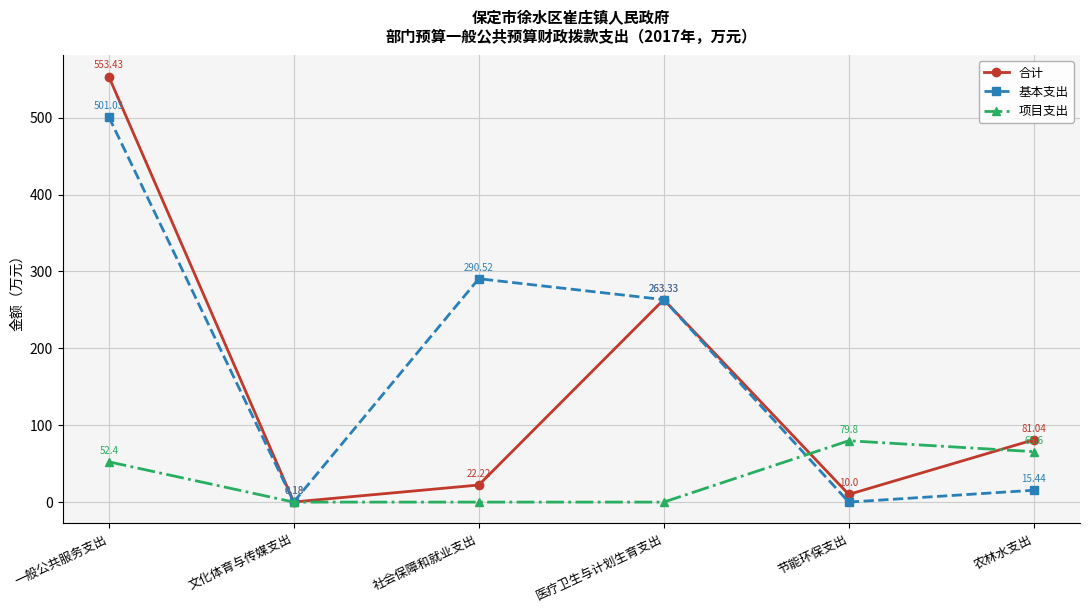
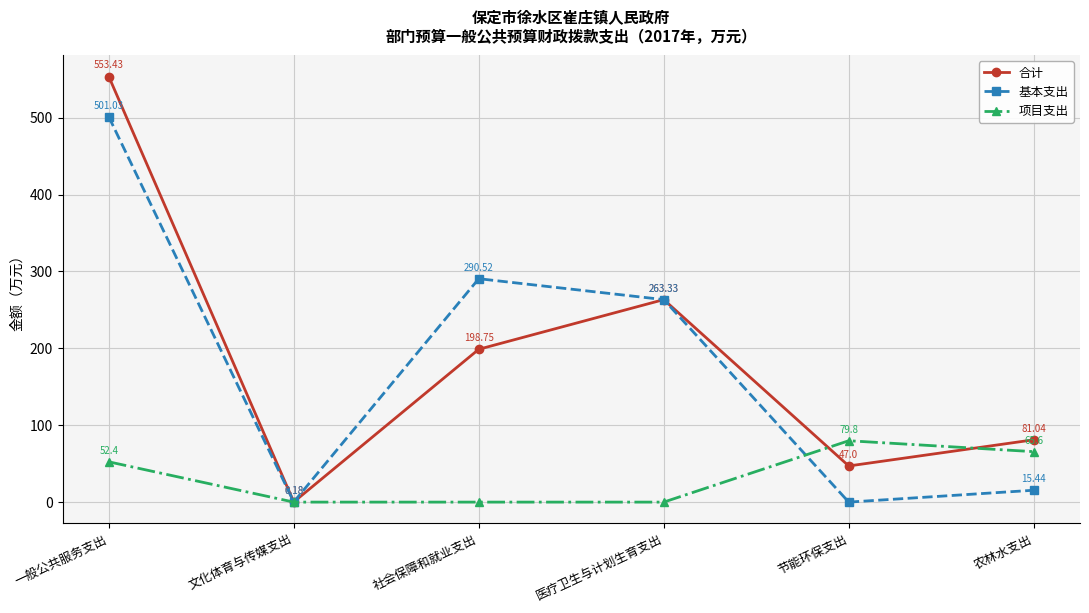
  {
    "合计": {
      "一般公共服务支出": 553.43,
-     "社会保障和就业支出": 22.22,
-     "节能环保支出": 10.0,
+     "社会保障和就业支出": 198.75,
+     "节能环保支出": 47.0,
      "农林水支出": 81.04
    },
    "基本支出": {
      "一般公共服务支出": 501.03,
      "社会保障和就业支出": 290.52,
      "农林水支出": 15.44
    },
    "项目支出": {
      "一般公共服务支出": 52.4,
      "节能环保支出": 79.8
    }
  }
